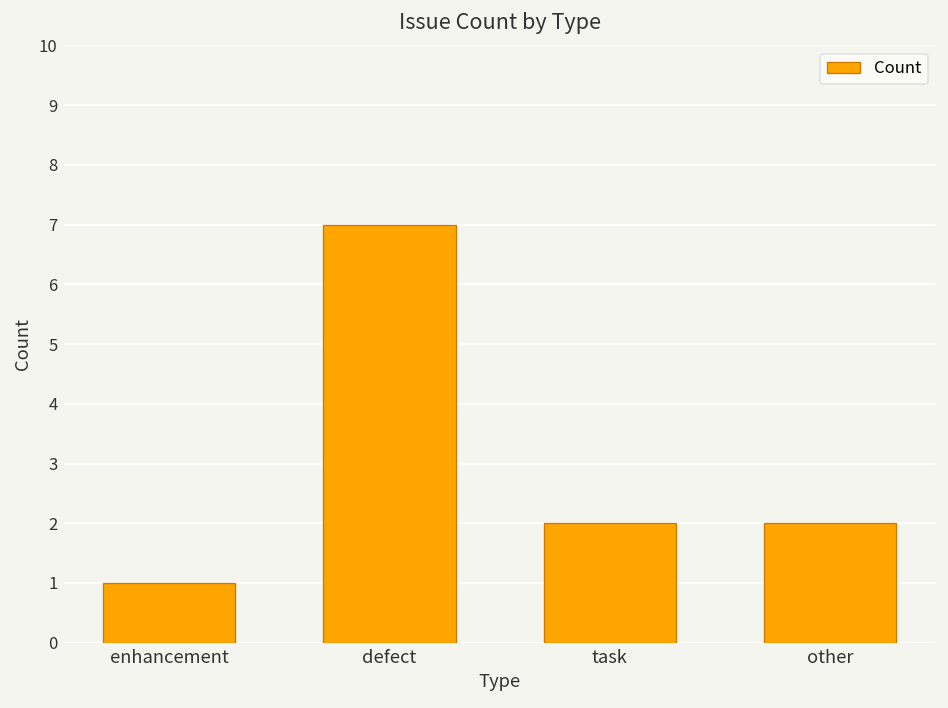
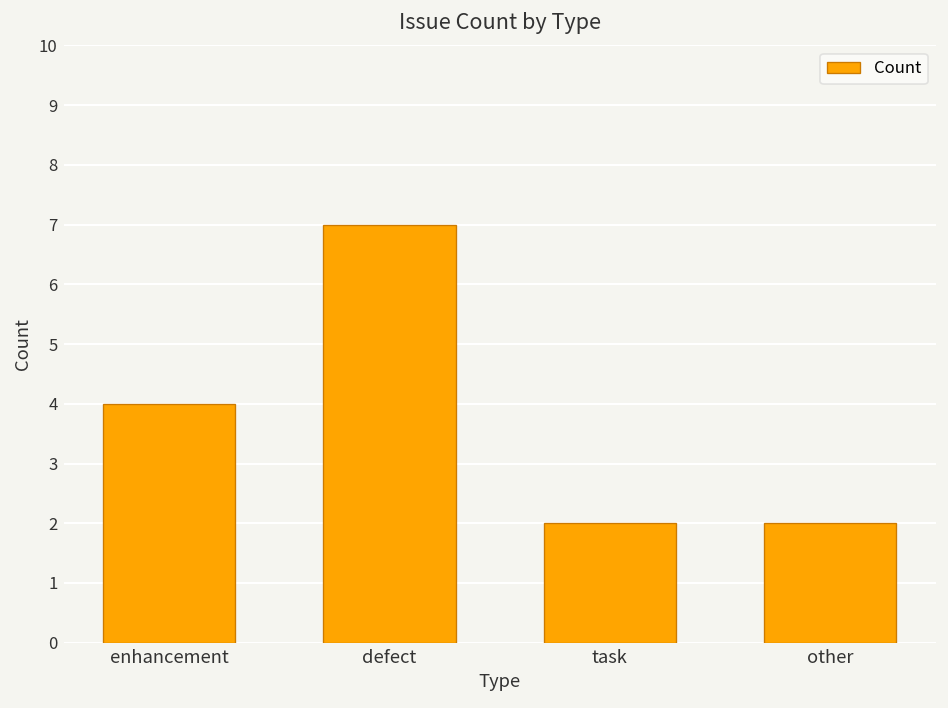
  {
-   "enhancement": 1,
+   "enhancement": 4,
    "defect": 7,
    "task": 2,
    "other": 2
  }
